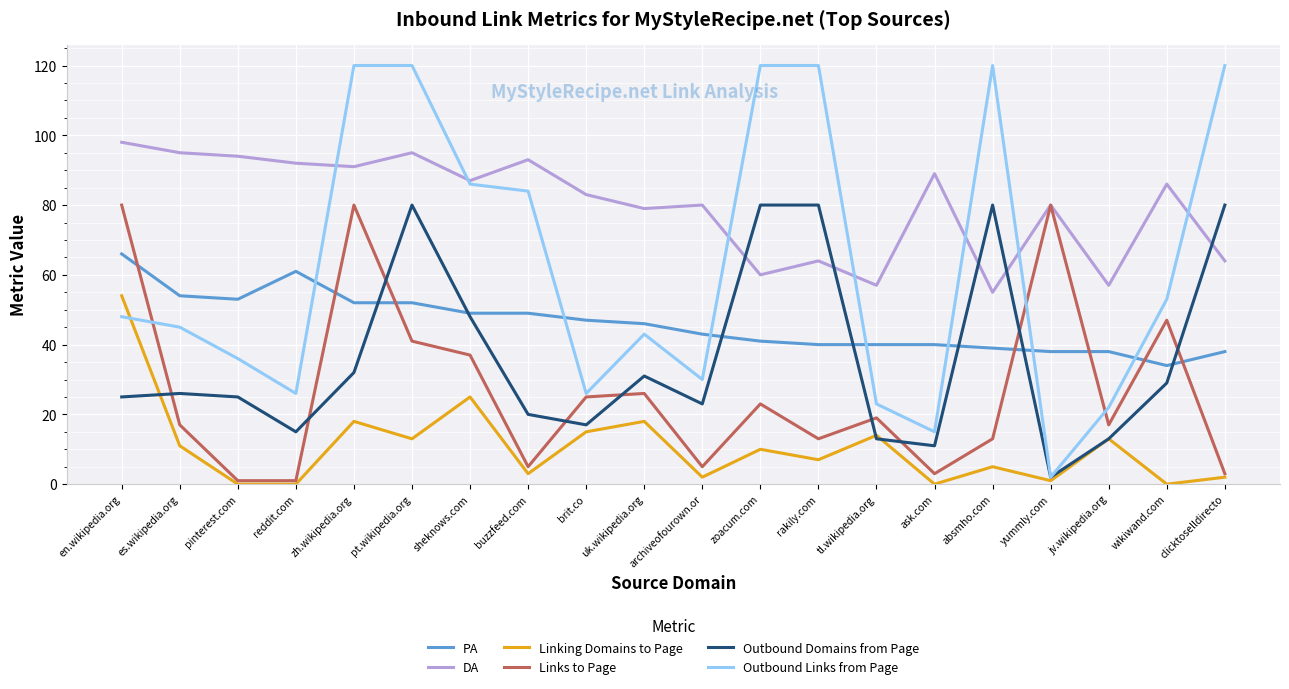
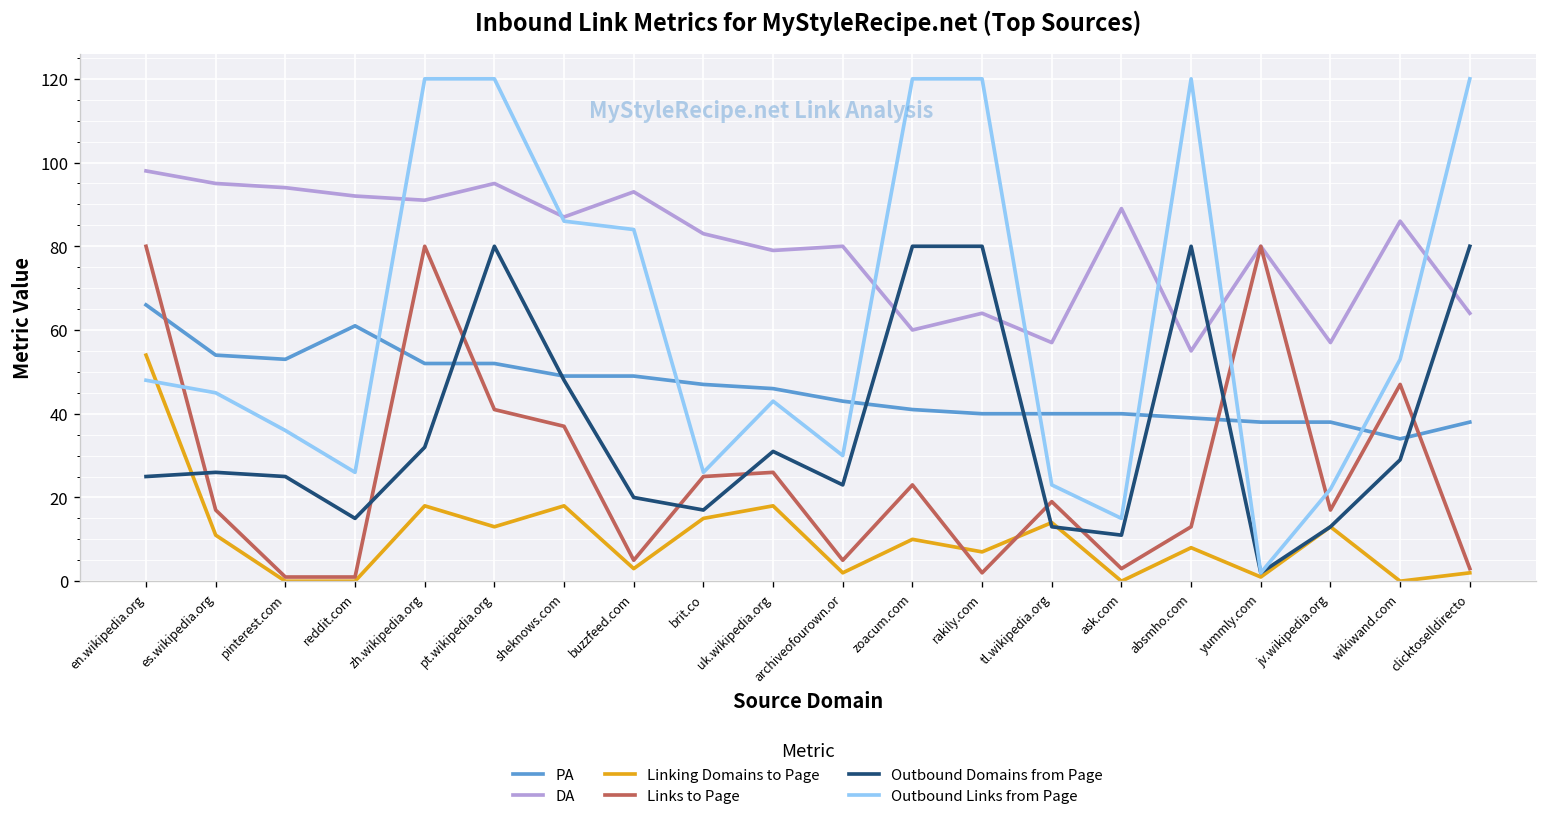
  {
    "PA": {
      "en.wikipedia.org": 66,
      "es.wikipedia.org": 54,
      "pinterest.com": 53,
      "reddit.com": 61,
      "zh.wikipedia.org": 52,
      "pt.wikipedia.org": 52,
      "sheknows.com": 49,
      "buzzfeed.com": 49,
      "brit.co": 47,
      "uk.wikipedia.org": 46,
      "archiveofourown.or": 43,
      "zoacum.com": 41,
      "rakily.com": 40,
      "tl.wikipedia.org": 40,
      "ask.com": 40,
      "absmho.com": 39,
      "yummly.com": 38,
      "jv.wikipedia.org": 38,
      "wikiwand.com": 34,
      "clicktoselldirecto": 38
    },
    "DA": {
      "en.wikipedia.org": 98,
      "es.wikipedia.org": 95,
      "pinterest.com": 94,
      "reddit.com": 92,
      "zh.wikipedia.org": 91,
      "pt.wikipedia.org": 95,
      "sheknows.com": 87,
      "buzzfeed.com": 93,
      "brit.co": 83,
      "uk.wikipedia.org": 79,
      "archiveofourown.or": 80,
      "zoacum.com": 60,
      "rakily.com": 64,
      "tl.wikipedia.org": 57,
      "ask.com": 89,
      "absmho.com": 55,
      "jv.wikipedia.org": 57,
      "wikiwand.com": 86,
      "clicktoselldirecto": 64
    },
    "Linking Domains to Page": {
      "en.wikipedia.org": 54,
      "es.wikipedia.org": 11,
      "pinterest.com": 0,
      "reddit.com": 0,
      "zh.wikipedia.org": 18,
      "pt.wikipedia.org": 13,
-     "sheknows.com": 25,
+     "sheknows.com": 18,
      "buzzfeed.com": 3,
      "brit.co": 15,
      "uk.wikipedia.org": 18,
      "archiveofourown.or": 2,
      "zoacum.com": 10,
      "rakily.com": 7,
      "tl.wikipedia.org": 14,
      "ask.com": 0,
-     "absmho.com": 5,
+     "absmho.com": 8,
      "yummly.com": 1,
      "wikiwand.com": 0,
      "clicktoselldirecto": 2
    },
    "Links to Page": {
      "en.wikipedia.org": 80,
      "es.wikipedia.org": 17,
      "pinterest.com": 1,
      "reddit.com": 1,
      "zh.wikipedia.org": 80,
      "pt.wikipedia.org": 41,
      "sheknows.com": 37,
      "buzzfeed.com": 5,
      "brit.co": 25,
      "uk.wikipedia.org": 26,
      "archiveofourown.or": 5,
      "zoacum.com": 23,
-     "rakily.com": 13,
+     "rakily.com": 2,
      "tl.wikipedia.org": 19,
      "ask.com": 3,
      "absmho.com": 13,
      "jv.wikipedia.org": 17,
      "wikiwand.com": 47,
      "clicktoselldirecto": 3
    },
    "Outbound Domains from Page": {
      "en.wikipedia.org": 25,
      "es.wikipedia.org": 26,
      "pinterest.com": 25,
      "reddit.com": 15,
      "zh.wikipedia.org": 32,
      "pt.wikipedia.org": 80,
      "sheknows.com": 48,
      "buzzfeed.com": 20,
      "brit.co": 17,
      "uk.wikipedia.org": 31,
      "archiveofourown.or": 23,
      "zoacum.com": 80,
      "rakily.com": 80,
      "tl.wikipedia.org": 13,
      "ask.com": 11,
      "absmho.com": 80,
      "wikiwand.com": 29,
      "clicktoselldirecto": 80
    },
    "Outbound Links from Page": {
      "en.wikipedia.org": 48,
      "es.wikipedia.org": 45,
      "pinterest.com": 36,
      "reddit.com": 26,
      "zh.wikipedia.org": 120,
      "pt.wikipedia.org": 120,
      "sheknows.com": 86,
      "buzzfeed.com": 84,
      "brit.co": 26,
      "uk.wikipedia.org": 43,
      "archiveofourown.or": 30,
      "zoacum.com": 120,
      "rakily.com": 120,
      "tl.wikipedia.org": 23,
      "ask.com": 15,
      "absmho.com": 120,
      "jv.wikipedia.org": 22,
      "wikiwand.com": 53,
      "clicktoselldirecto": 120
    }
  }
